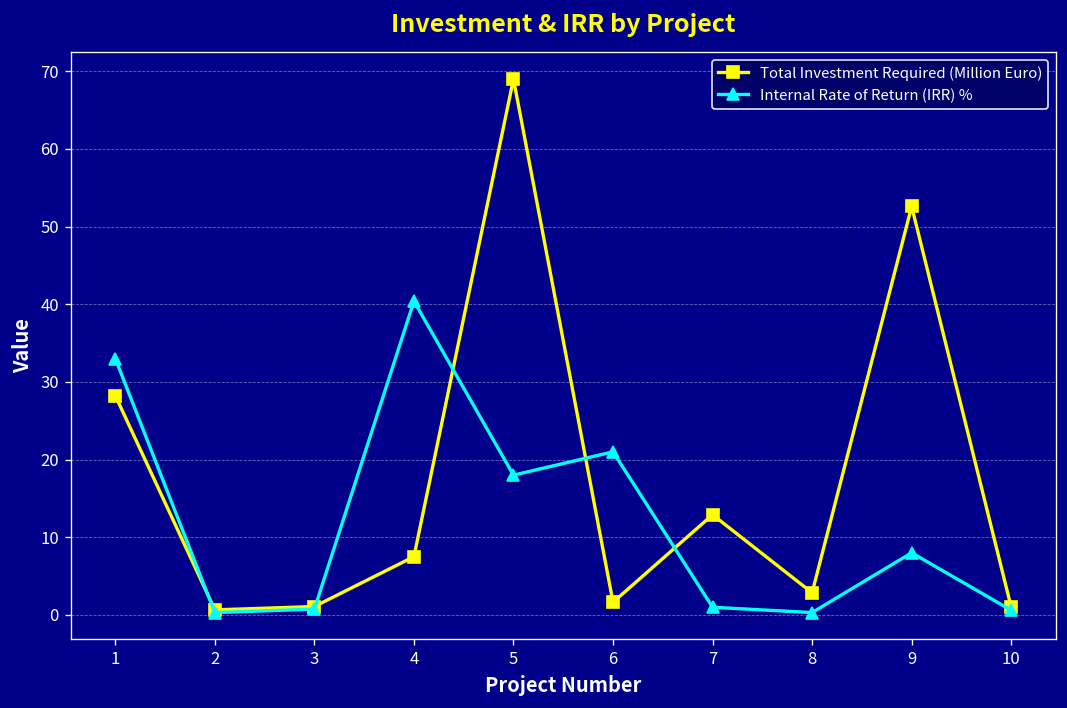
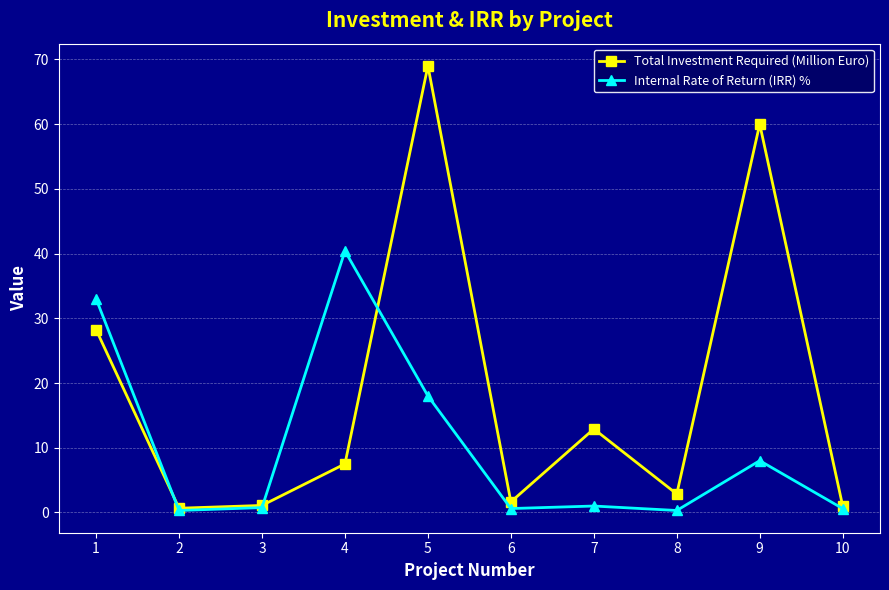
  {
    "Total Investment Required (Million Euro)": {
      "1": 28,
      "4": 8,
      "5": 69,
      "6": 2,
      "7": 13,
      "8": 3,
-     "9": 53,
+     "9": 60,
      "10": 1
    },
    "Internal Rate of Return (IRR) %": {
      "1": 33,
      "4": 40,
      "5": 18,
-     "6": 21,
+     "6": 1,
      "7": 1,
      "8": 0,
      "9": 8,
      "10": 1
    }
  }
